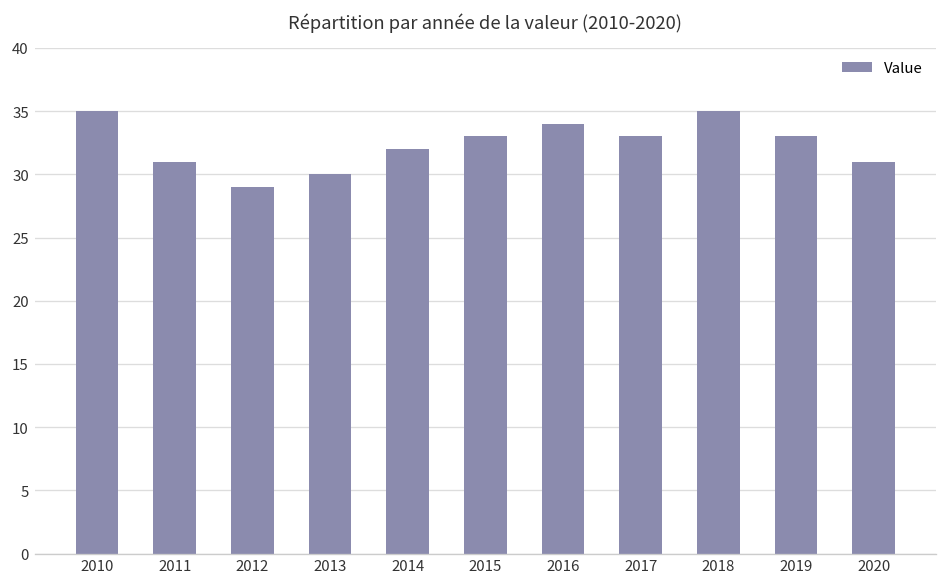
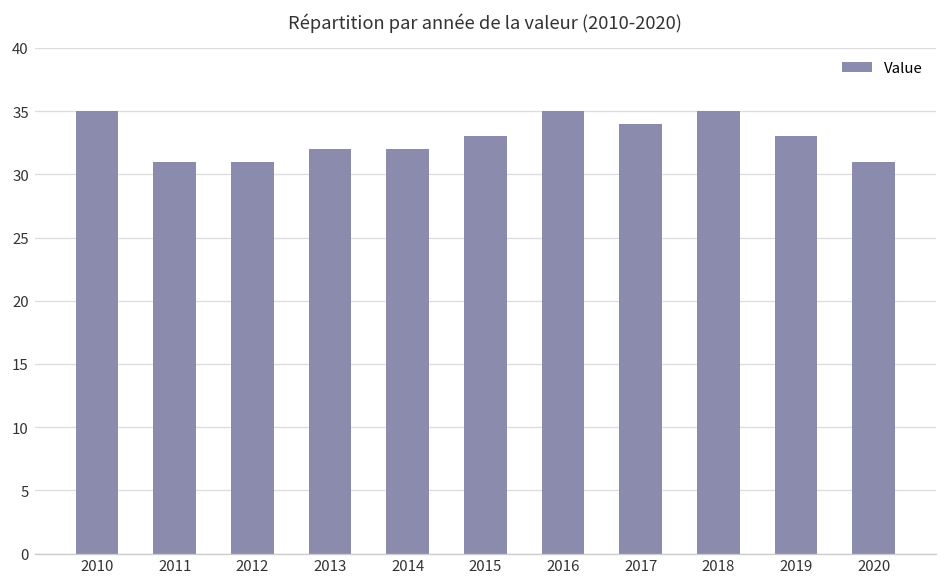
  {
    "2010": 35,
    "2011": 31,
-   "2012": 29,
-   "2013": 30,
+   "2012": 31,
+   "2013": 32,
    "2014": 32,
    "2015": 33,
-   "2016": 34,
-   "2017": 33,
+   "2016": 35,
+   "2017": 34,
    "2018": 35,
    "2019": 33,
    "2020": 31
  }
